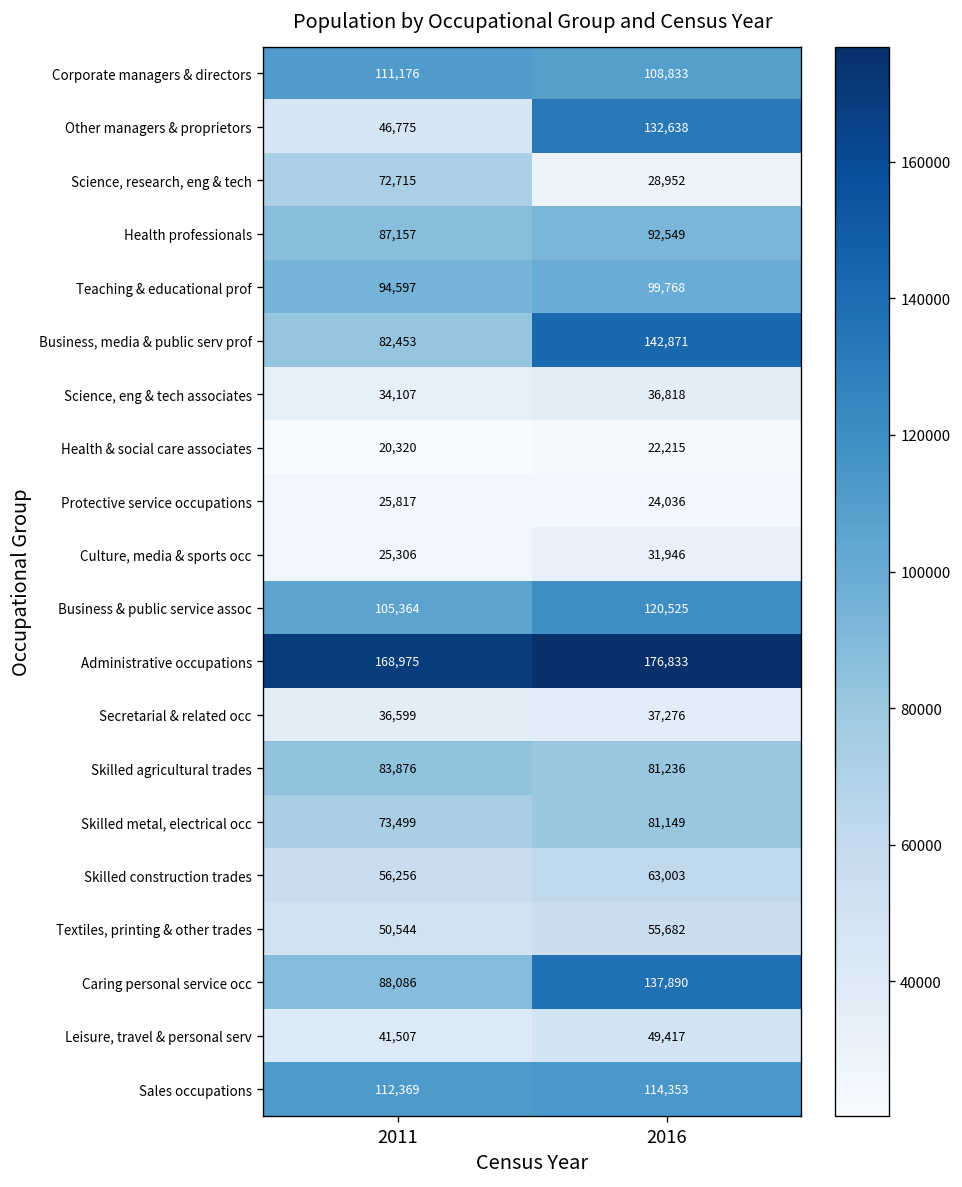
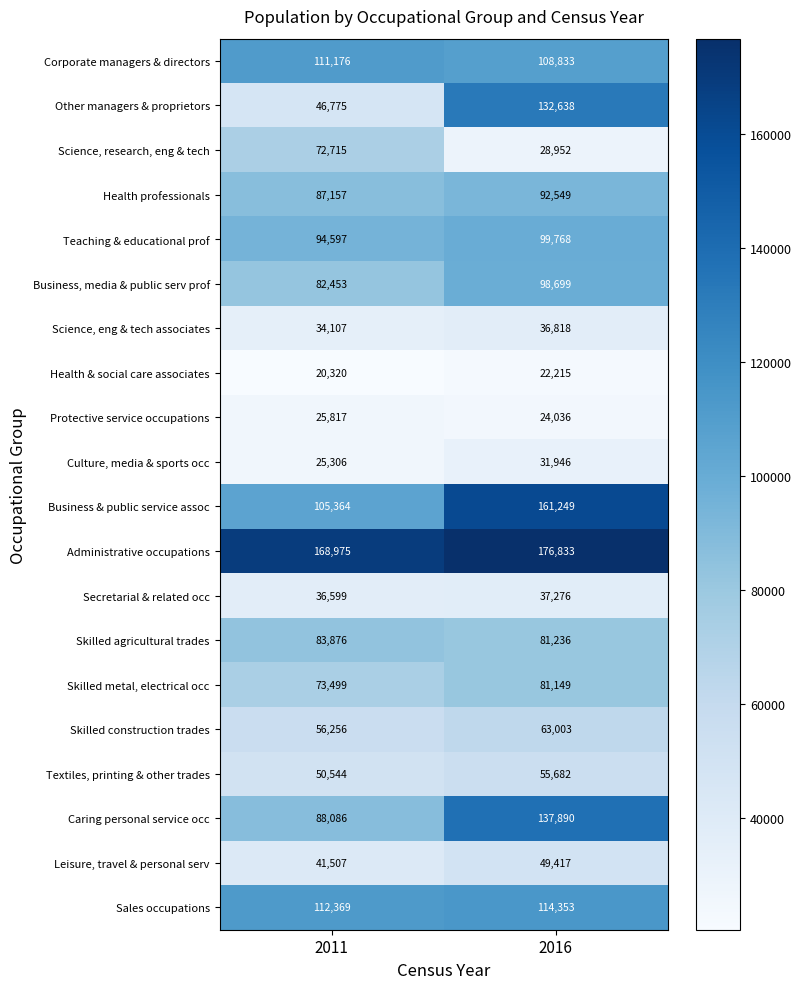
  {
    "Corporate managers & directors": {
      "2011": "111,176",
      "2016": "108,833"
    },
    "Other managers & proprietors": {
      "2011": "46,775",
      "2016": "132,638"
    },
    "Science, research, eng & tech": {
      "2011": "72,715",
      "2016": "28,952"
    },
    "Health professionals": {
      "2011": "87,157",
      "2016": "92,549"
    },
    "Teaching & educational prof": {
      "2011": "94,597",
      "2016": "99,768"
    },
    "Business, media & public serv prof": {
      "2011": "82,453",
-     "2016": "142,871"
+     "2016": "98,699"
    },
    "Science, eng & tech associates": {
      "2011": "34,107",
      "2016": "36,818"
    },
    "Health & social care associates": {
      "2011": "20,320",
      "2016": "22,215"
    },
    "Protective service occupations": {
      "2011": "25,817",
      "2016": "24,036"
    },
    "Culture, media & sports occ": {
      "2011": "25,306",
      "2016": "31,946"
    },
    "Business & public service assoc": {
      "2011": "105,364",
-     "2016": "120,525"
+     "2016": "161,249"
    },
    "Administrative occupations": {
      "2011": "168,975",
      "2016": "176,833"
    },
    "Secretarial & related occ": {
      "2011": "36,599",
      "2016": "37,276"
    },
    "Skilled agricultural trades": {
      "2011": "83,876",
      "2016": "81,236"
    },
    "Skilled metal, electrical occ": {
      "2011": "73,499",
      "2016": "81,149"
    },
    "Skilled construction trades": {
      "2011": "56,256",
      "2016": "63,003"
    },
    "Textiles, printing & other trades": {
      "2011": "50,544",
      "2016": "55,682"
    },
    "Caring personal service occ": {
      "2011": "88,086",
      "2016": "137,890"
    },
    "Leisure, travel & personal serv": {
      "2011": "41,507",
      "2016": "49,417"
    },
    "Sales occupations": {
      "2011": "112,369",
      "2016": "114,353"
    }
  }
